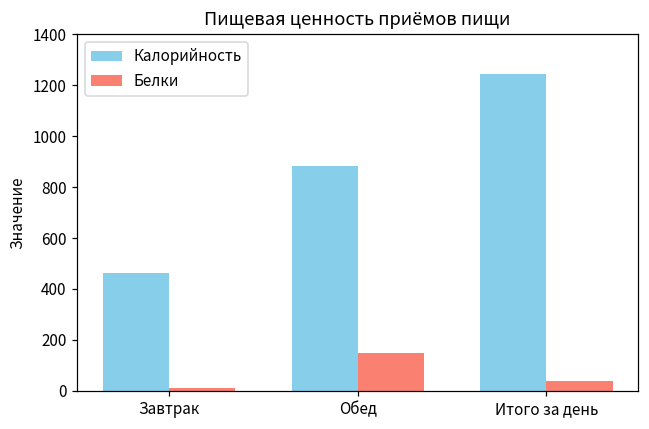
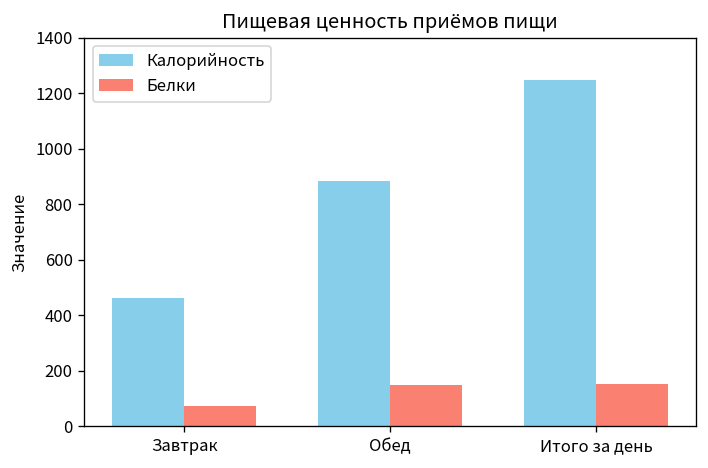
  {
    "Калорийность": {
      "Завтрак": 460,
      "Обед": 880,
      "Итого за день": 1250
    },
    "Белки": {
-     "Завтрак": 10,
+     "Завтрак": 70,
      "Обед": 150,
-     "Итого за день": 40
+     "Итого за день": 150
    }
  }
